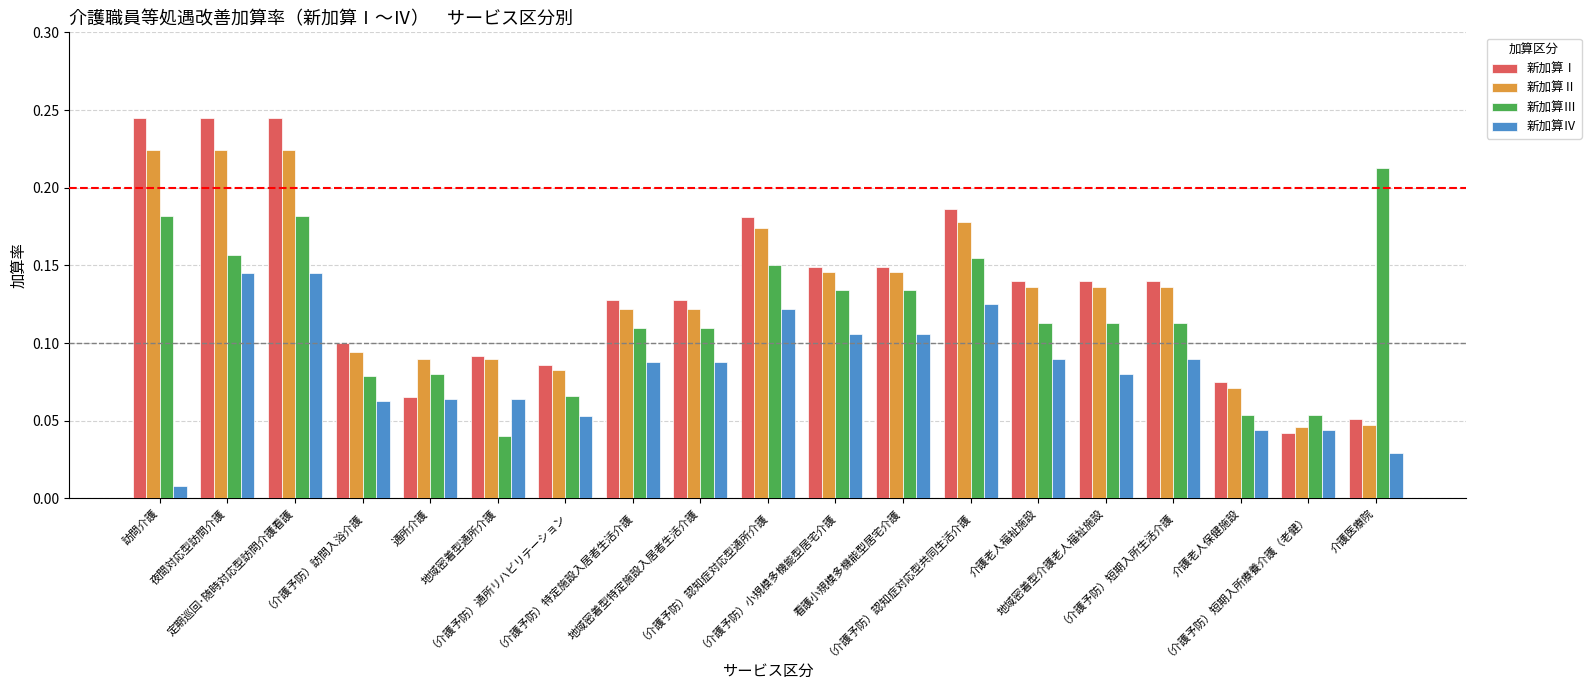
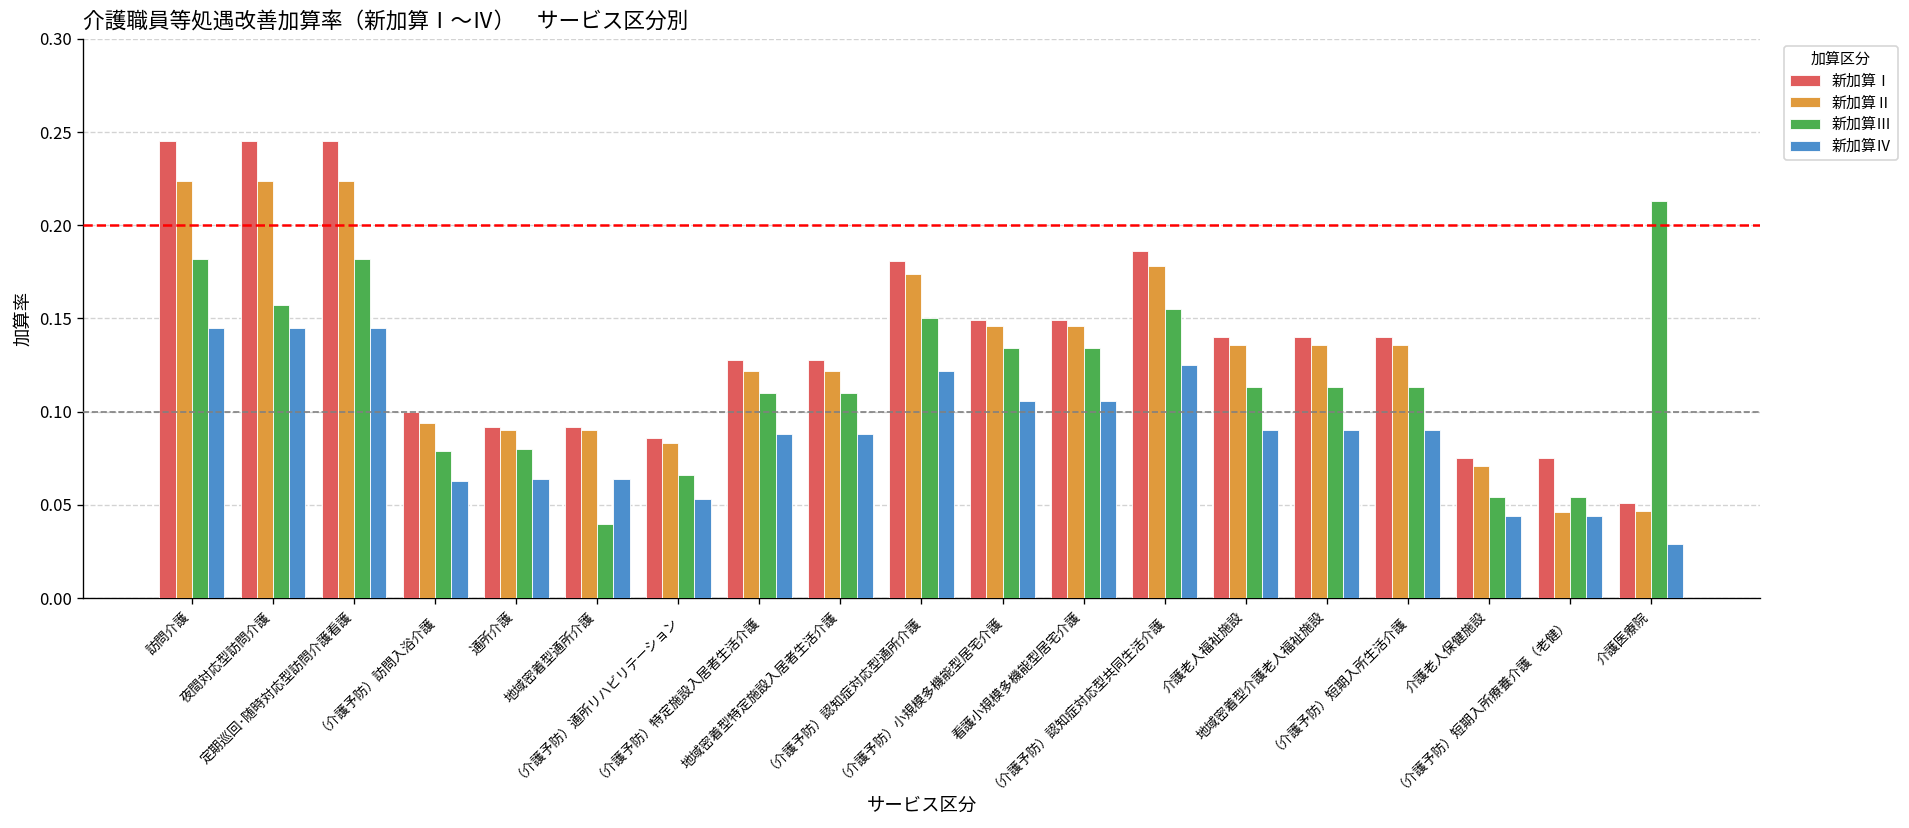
  {
    "新加算Ⅰ": {
      "訪問介護": 0.245,
      "夜間対応型訪問介護": 0.245,
      "定期巡回･随時対応型訪問介護看護": 0.245,
      "（介護予防）訪問入浴介護": 0.100,
-     "通所介護": 0.065,
+     "通所介護": 0.092,
      "地域密着型通所介護": 0.092,
      "（介護予防）通所リハビリテーション": 0.086,
      "（介護予防）特定施設入居者生活介護": 0.128,
      "地域密着型特定施設入居者生活介護": 0.128,
      "（介護予防）認知症対応型通所介護": 0.181,
      "（介護予防）小規模多機能型居宅介護": 0.149,
      "看護小規模多機能型居宅介護": 0.149,
      "（介護予防）認知症対応型共同生活介護": 0.186,
      "介護老人福祉施設": 0.140,
      "地域密着型介護老人福祉施設": 0.140,
      "（介護予防）短期入所生活介護": 0.140,
      "介護老人保健施設": 0.075,
-     "（介護予防）短期入所療養介護（老健）": 0.042,
+     "（介護予防）短期入所療養介護（老健）": 0.075,
      "介護医療院": 0.051
    },
    "新加算Ⅱ": {
      "訪問介護": 0.224,
      "夜間対応型訪問介護": 0.224,
      "定期巡回･随時対応型訪問介護看護": 0.224,
      "（介護予防）訪問入浴介護": 0.094,
      "通所介護": 0.090,
      "地域密着型通所介護": 0.090,
      "（介護予防）通所リハビリテーション": 0.083,
      "（介護予防）特定施設入居者生活介護": 0.122,
      "地域密着型特定施設入居者生活介護": 0.122,
      "（介護予防）認知症対応型通所介護": 0.174,
      "（介護予防）小規模多機能型居宅介護": 0.146,
      "看護小規模多機能型居宅介護": 0.146,
      "（介護予防）認知症対応型共同生活介護": 0.178,
      "介護老人福祉施設": 0.136,
      "地域密着型介護老人福祉施設": 0.136,
      "（介護予防）短期入所生活介護": 0.136,
      "介護老人保健施設": 0.071,
      "（介護予防）短期入所療養介護（老健）": 0.046,
      "介護医療院": 0.047
    },
    "新加算Ⅲ": {
      "訪問介護": 0.182,
      "夜間対応型訪問介護": 0.157,
      "定期巡回･随時対応型訪問介護看護": 0.182,
      "（介護予防）訪問入浴介護": 0.079,
      "通所介護": 0.080,
      "地域密着型通所介護": 0.040,
      "（介護予防）通所リハビリテーション": 0.066,
      "（介護予防）特定施設入居者生活介護": 0.110,
      "地域密着型特定施設入居者生活介護": 0.110,
      "（介護予防）認知症対応型通所介護": 0.150,
      "（介護予防）小規模多機能型居宅介護": 0.134,
      "看護小規模多機能型居宅介護": 0.134,
      "（介護予防）認知症対応型共同生活介護": 0.155,
      "介護老人福祉施設": 0.113,
      "地域密着型介護老人福祉施設": 0.113,
      "（介護予防）短期入所生活介護": 0.113,
      "介護老人保健施設": 0.054,
      "（介護予防）短期入所療養介護（老健）": 0.054,
      "介護医療院": 0.213
    },
    "新加算Ⅳ": {
-     "訪問介護": 0.008,
+     "訪問介護": 0.145,
      "夜間対応型訪問介護": 0.145,
      "定期巡回･随時対応型訪問介護看護": 0.145,
      "（介護予防）訪問入浴介護": 0.063,
      "通所介護": 0.064,
      "地域密着型通所介護": 0.064,
      "（介護予防）通所リハビリテーション": 0.053,
      "（介護予防）特定施設入居者生活介護": 0.088,
      "地域密着型特定施設入居者生活介護": 0.088,
      "（介護予防）認知症対応型通所介護": 0.122,
      "（介護予防）小規模多機能型居宅介護": 0.106,
      "看護小規模多機能型居宅介護": 0.106,
      "（介護予防）認知症対応型共同生活介護": 0.125,
      "介護老人福祉施設": 0.090,
-     "地域密着型介護老人福祉施設": 0.08,
+     "地域密着型介護老人福祉施設": 0.09,
      "（介護予防）短期入所生活介護": 0.090,
      "介護老人保健施設": 0.044,
      "（介護予防）短期入所療養介護（老健）": 0.044,
      "介護医療院": 0.029
    }
  }
